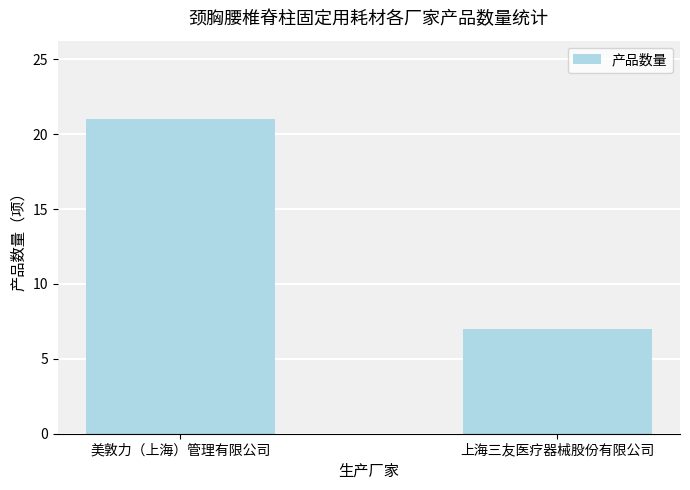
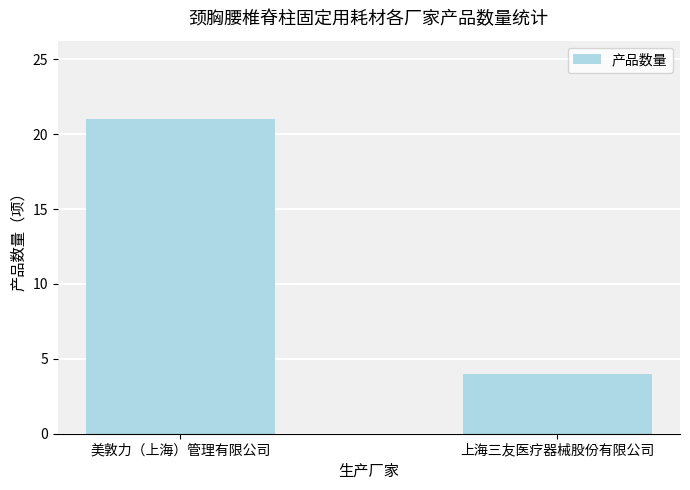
  {
    "美敦力（上海）管理有限公司": 21,
-   "上海三友医疗器械股份有限公司": 7
+   "上海三友医疗器械股份有限公司": 4
  }
